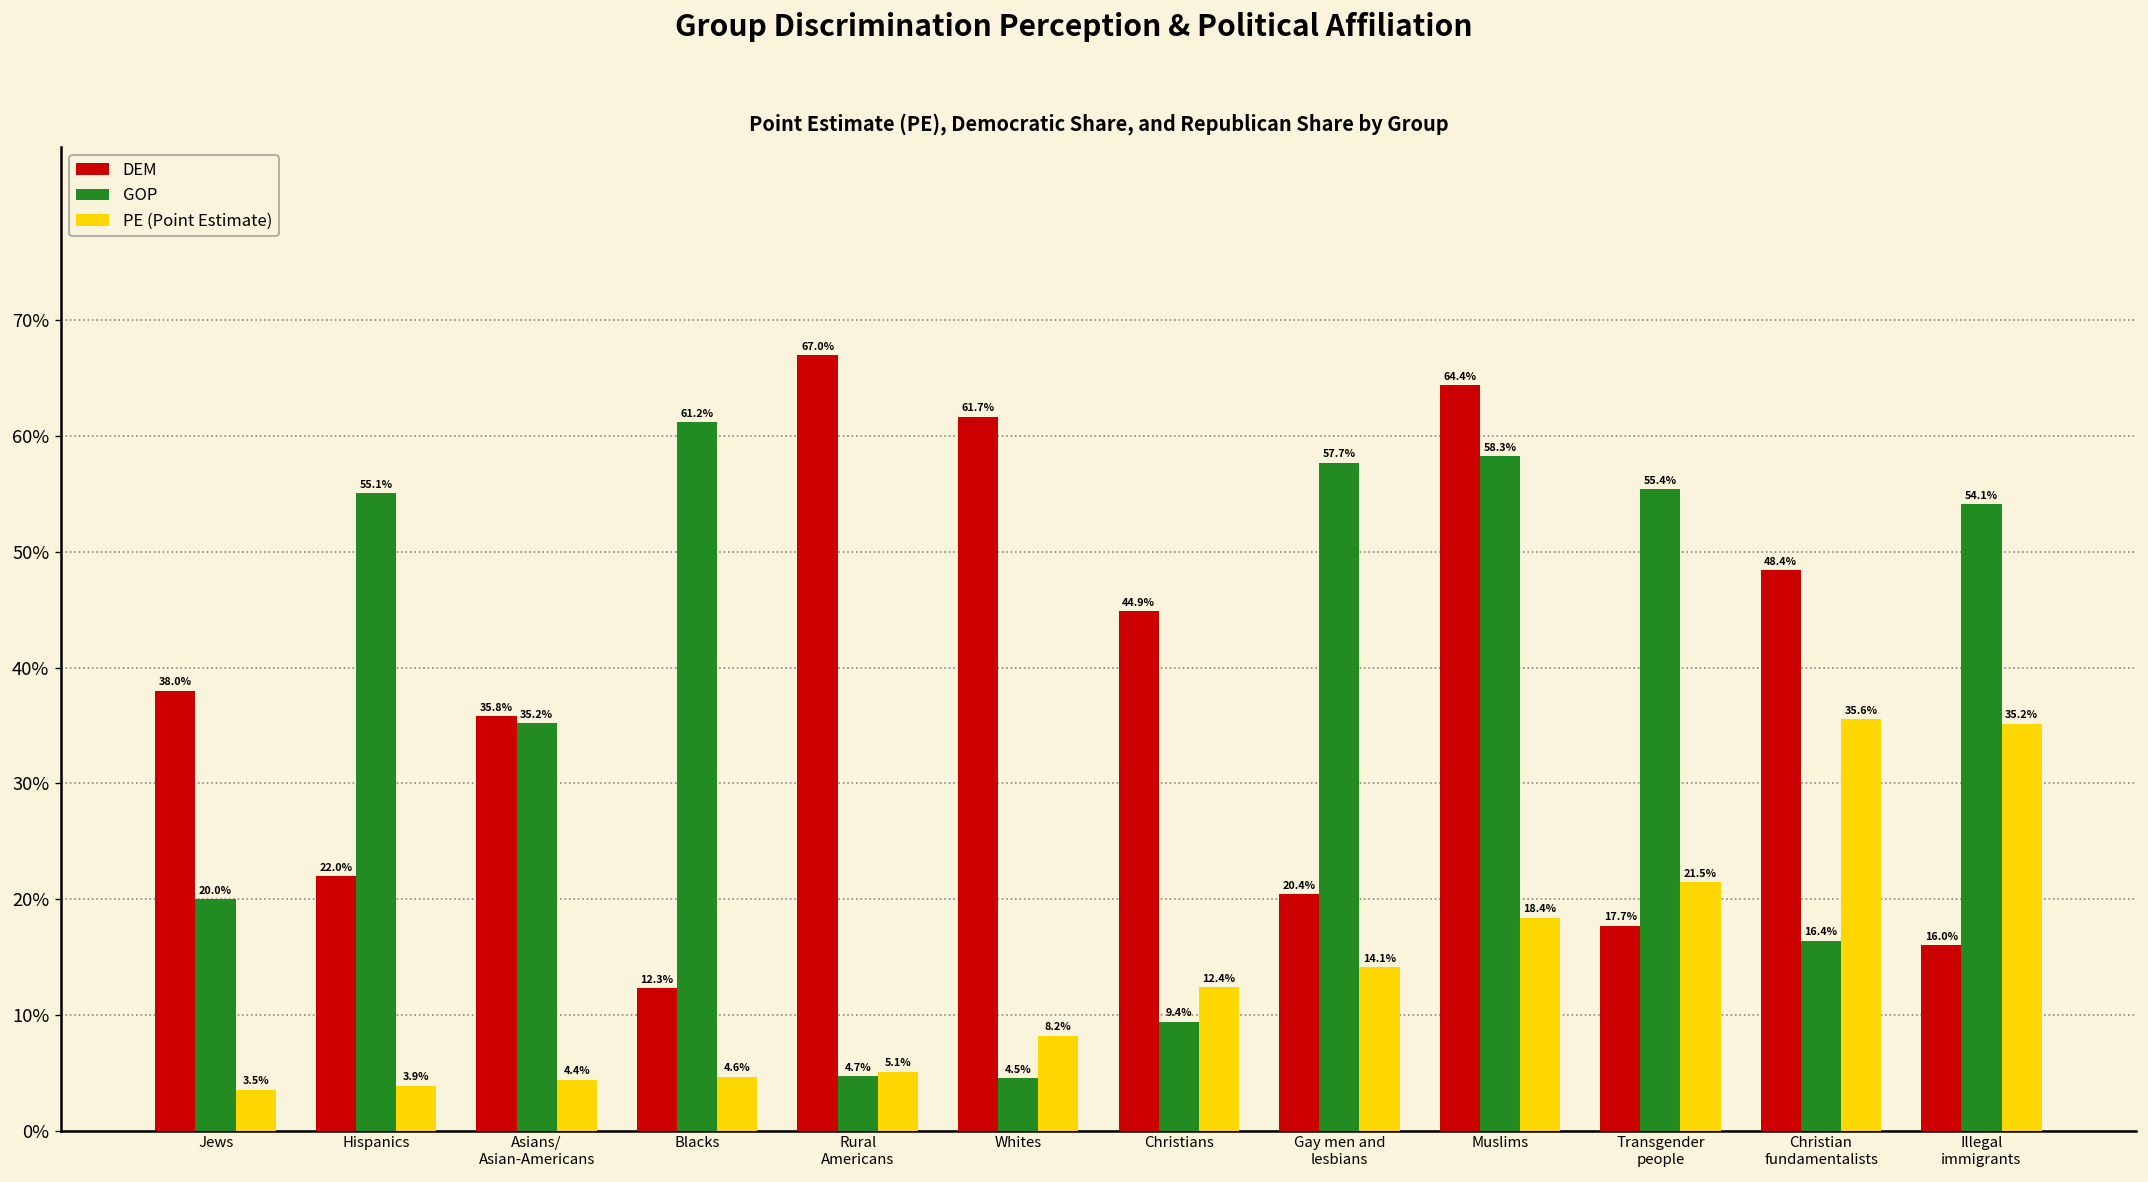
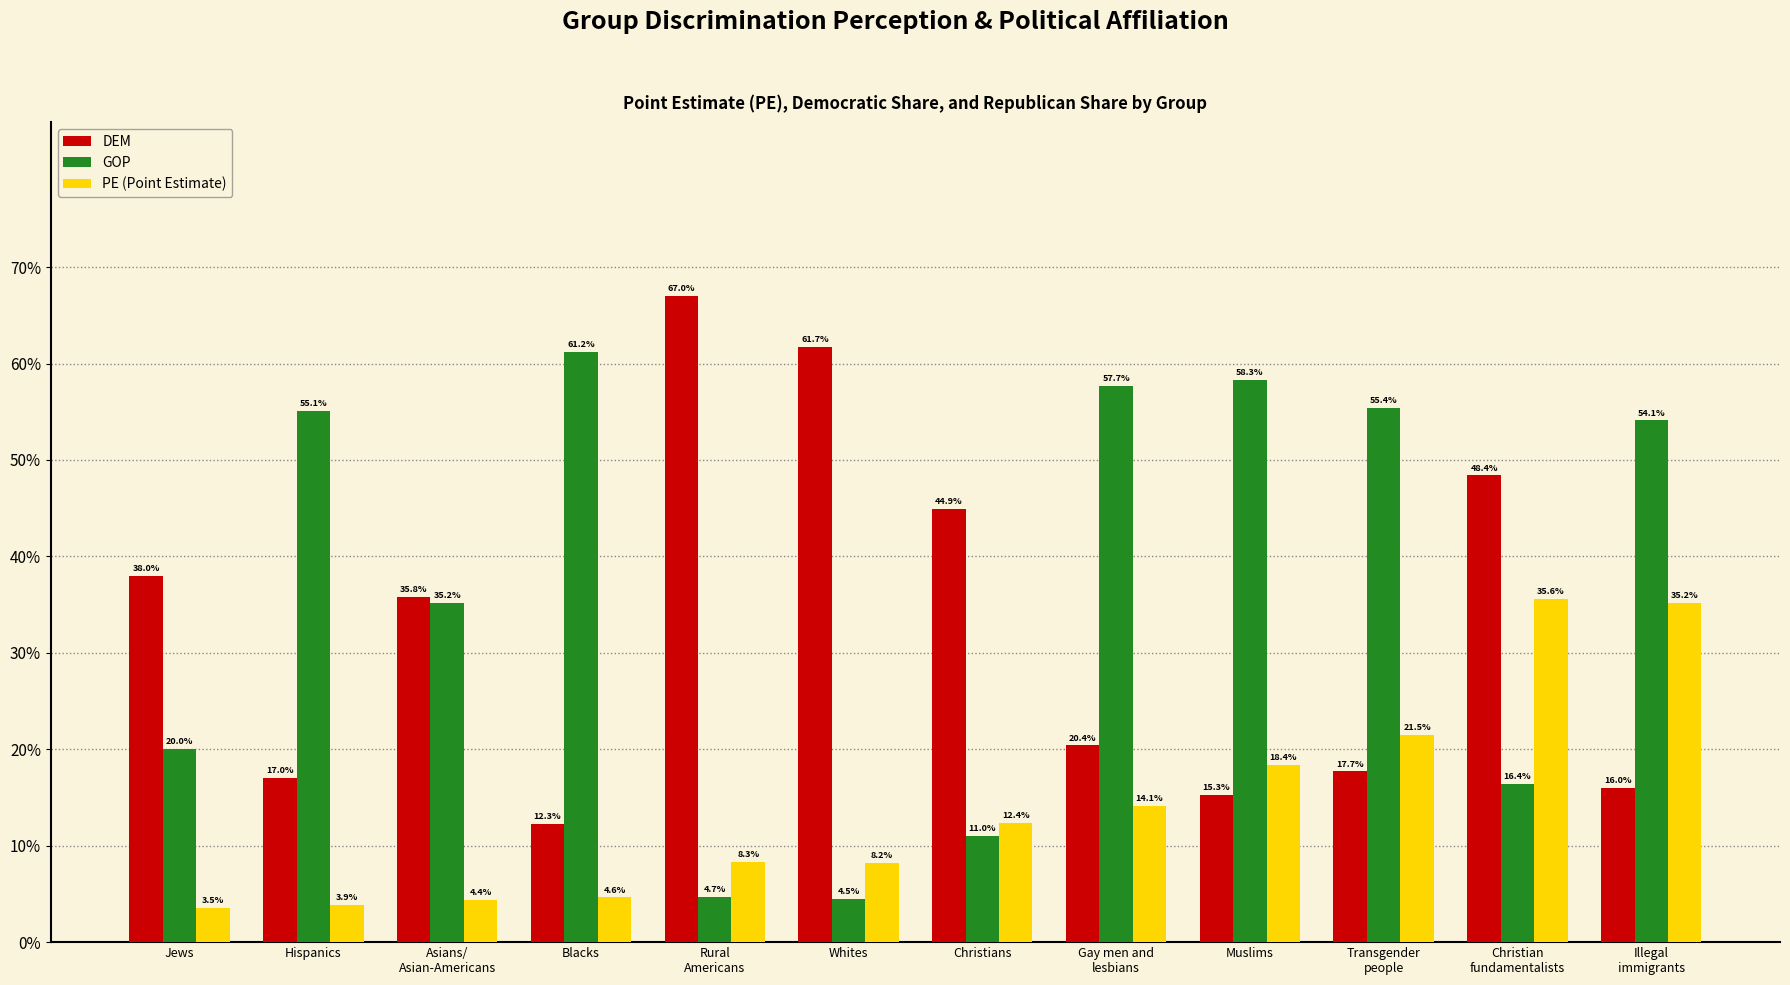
  {
    "DEM": {
      "Jews": "38.0%",
-     "Hispanics": "22.0%",
+     "Hispanics": "17.0%",
      "Asians/ Asian-Americans": "35.8%",
      "Blacks": "12.3%",
      "Rural Americans": "67.0%",
      "Whites": "61.7%",
      "Christians": "44.9%",
      "Gay men and lesbians": "20.4%",
-     "Muslims": "64.4%",
+     "Muslims": "15.3%",
      "Transgender people": "17.7%",
      "Christian fundamentalists": "48.4%",
      "Illegal immigrants": "16.0%"
    },
    "GOP": {
      "Jews": "20.0%",
      "Hispanics": "55.1%",
      "Asians/ Asian-Americans": "35.2%",
      "Blacks": "61.2%",
      "Rural Americans": "4.7%",
      "Whites": "4.5%",
-     "Christians": "9.4%",
+     "Christians": "11.0%",
      "Gay men and lesbians": "57.7%",
      "Muslims": "58.3%",
      "Transgender people": "55.4%",
      "Christian fundamentalists": "16.4%",
      "Illegal immigrants": "54.1%"
    },
    "PE (Point Estimate)": {
      "Jews": "3.5%",
      "Hispanics": "3.9%",
      "Asians/ Asian-Americans": "4.4%",
      "Blacks": "4.6%",
-     "Rural Americans": "5.1%",
+     "Rural Americans": "8.3%",
      "Whites": "8.2%",
      "Christians": "12.4%",
      "Gay men and lesbians": "14.1%",
      "Muslims": "18.4%",
      "Transgender people": "21.5%",
      "Christian fundamentalists": "35.6%",
      "Illegal immigrants": "35.2%"
    }
  }
